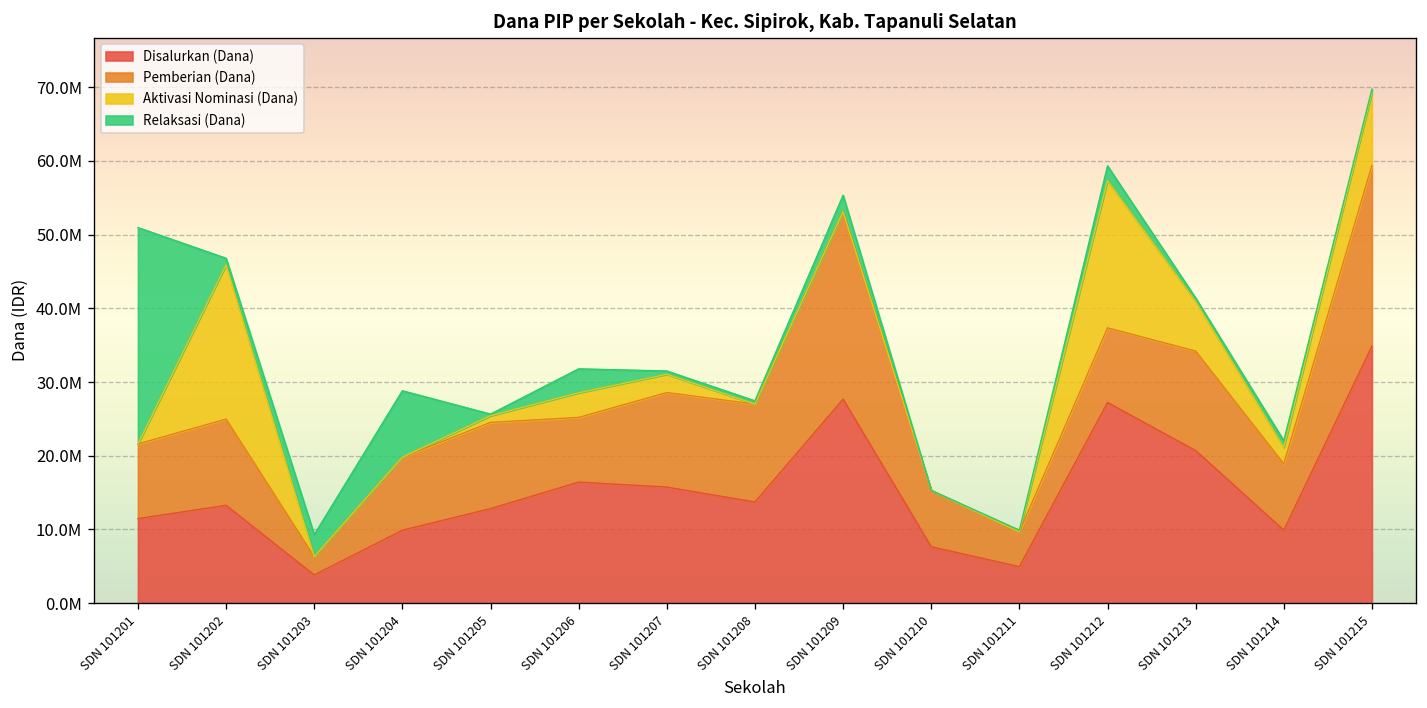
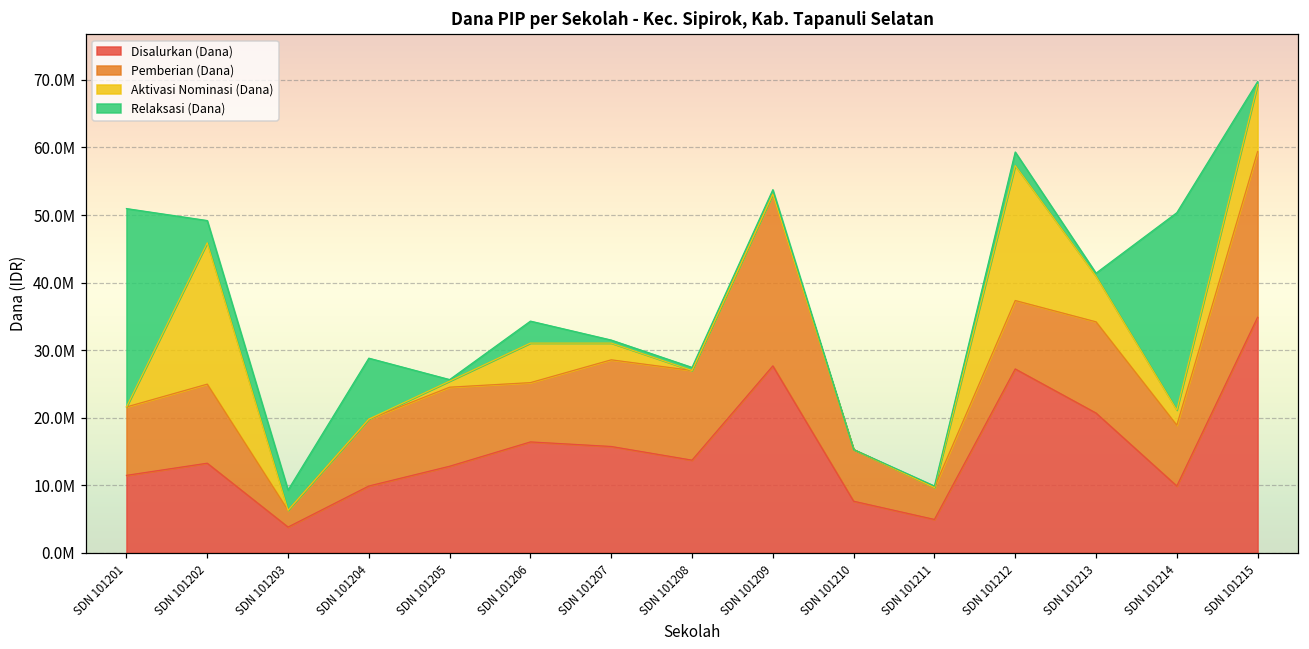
  {
    "Aktivasi Nominasi (Dana)": {
      "SDN 101202": 21000000,
-     "SDN 101206": 3000000,
+     "SDN 101206": 6000000,
      "SDN 101207": 2000000,
      "SDN 101212": 20000000,
      "SDN 101213": 7000000,
      "SDN 101214": 2000000,
      "SDN 101215": 10000000
    },
    "Relaksasi (Dana)": {
      "SDN 101201": 29000000,
-     "SDN 101202": 1000000,
+     "SDN 101202": 3000000,
      "SDN 101203": 3000000,
      "SDN 101204": 9000000,
      "SDN 101206": 3000000,
      "SDN 101207": 0,
      "SDN 101208": 0,
-     "SDN 101209": 2000000,
+     "SDN 101209": 1000000,
      "SDN 101212": 2000000,
      "SDN 101213": 0,
-     "SDN 101214": 1000000,
+     "SDN 101214": 29000000,
      "SDN 101215": 0
    }
  }
